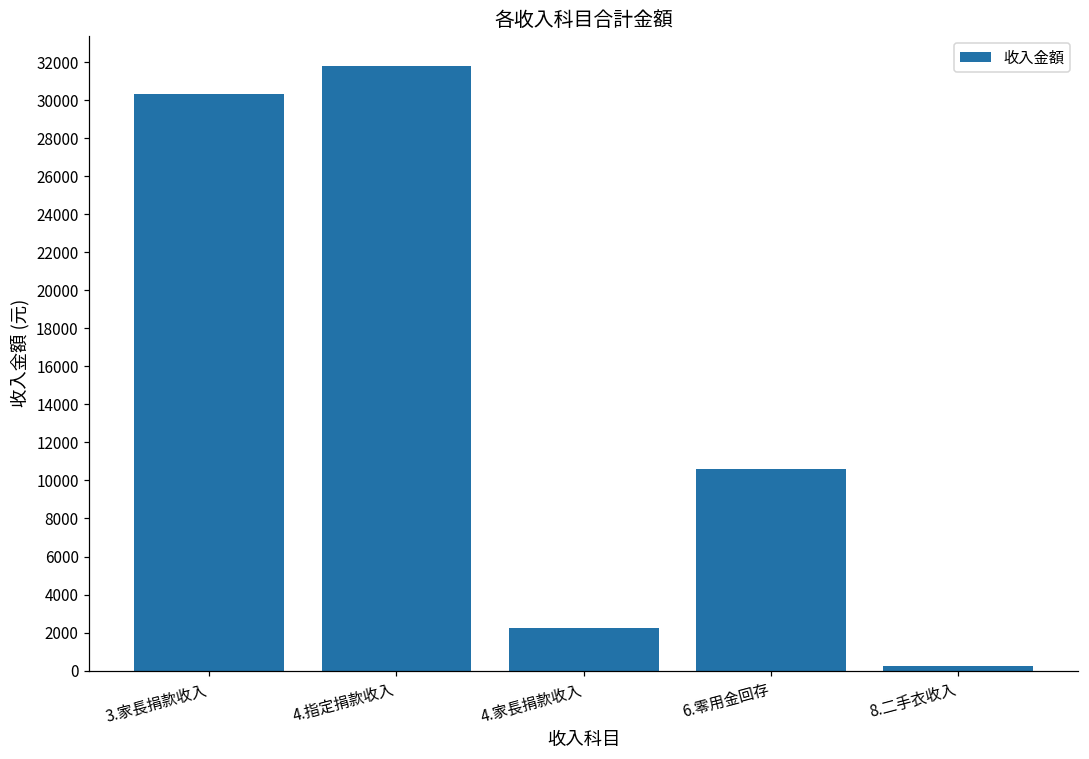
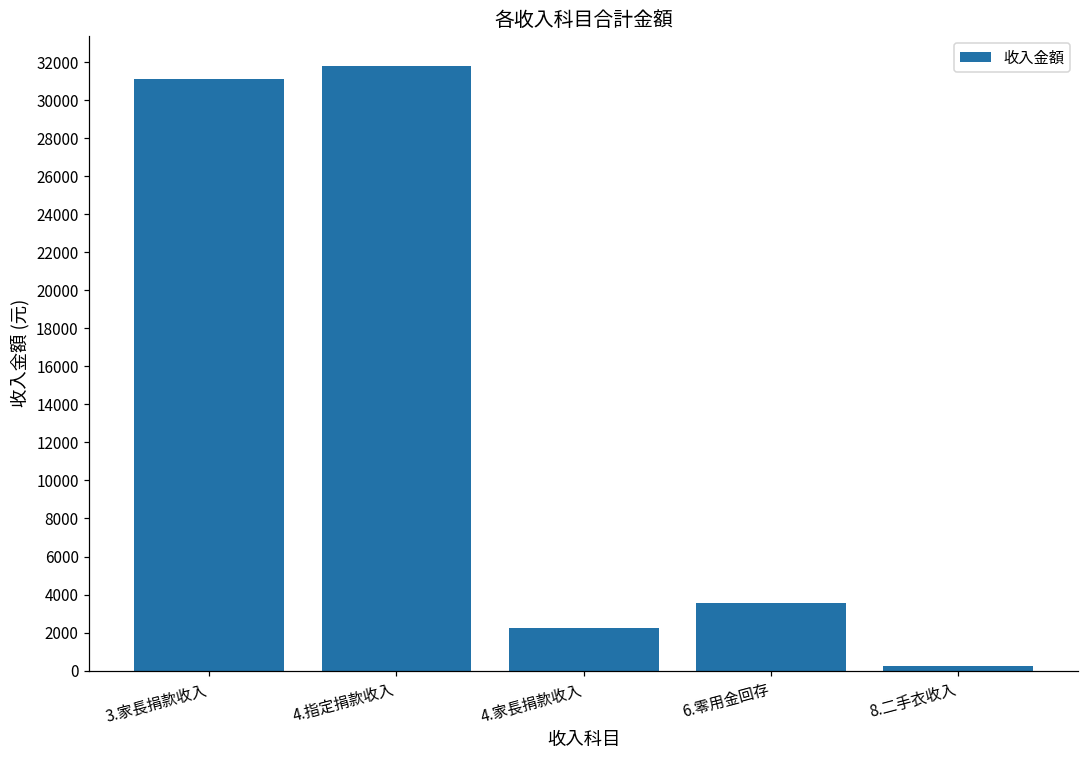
  {
-   "3.家長捐款收入": 30300,
+   "3.家長捐款收入": 31100,
    "4.指定捐款收入": 31800,
    "4.家長捐款收入": 2200,
-   "6.零用金回存": 10600,
+   "6.零用金回存": 3600,
    "8.二手衣收入": 300
  }
